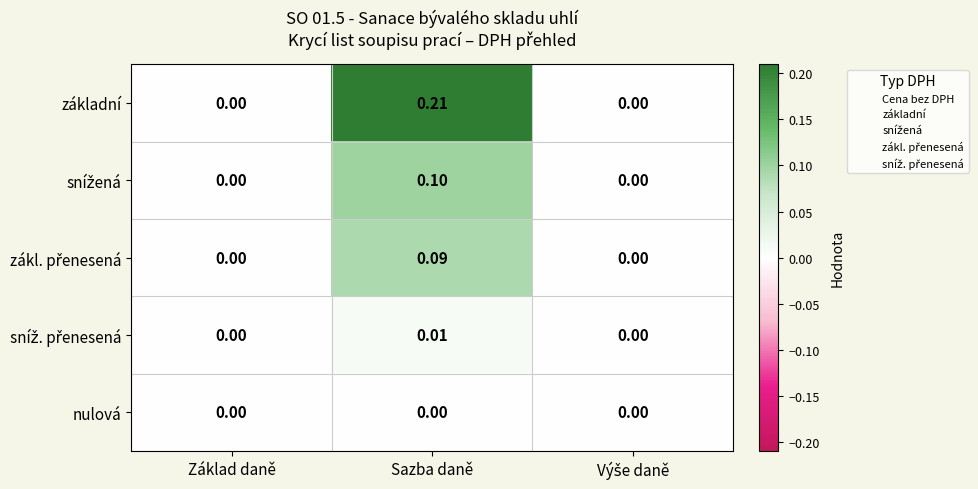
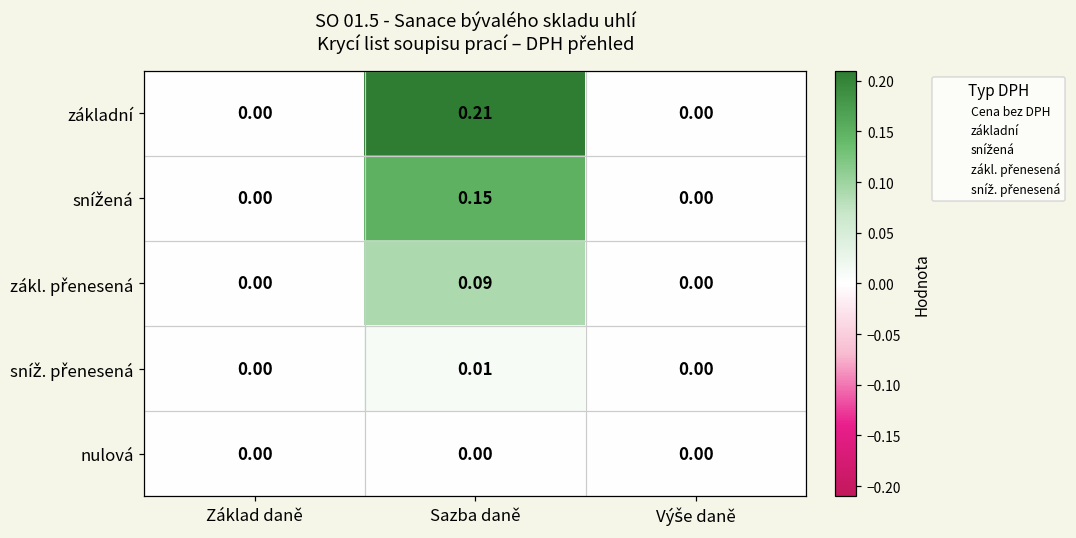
  {
    "základní": {
      "Základ daně": 0.00,
      "Sazba daně": 0.21,
      "Výše daně": 0.00
    },
    "snížená": {
      "Základ daně": 0.00,
-     "Sazba daně": 0.10,
+     "Sazba daně": 0.15,
      "Výše daně": 0.00
    },
    "zákl. přenesená": {
      "Základ daně": 0.00,
      "Sazba daně": 0.09,
      "Výše daně": 0.00
    },
    "sníž. přenesená": {
      "Základ daně": 0.00,
      "Sazba daně": 0.01,
      "Výše daně": 0.00
    },
    "nulová": {
      "Základ daně": 0.00,
      "Sazba daně": 0.00,
      "Výše daně": 0.00
    }
  }
